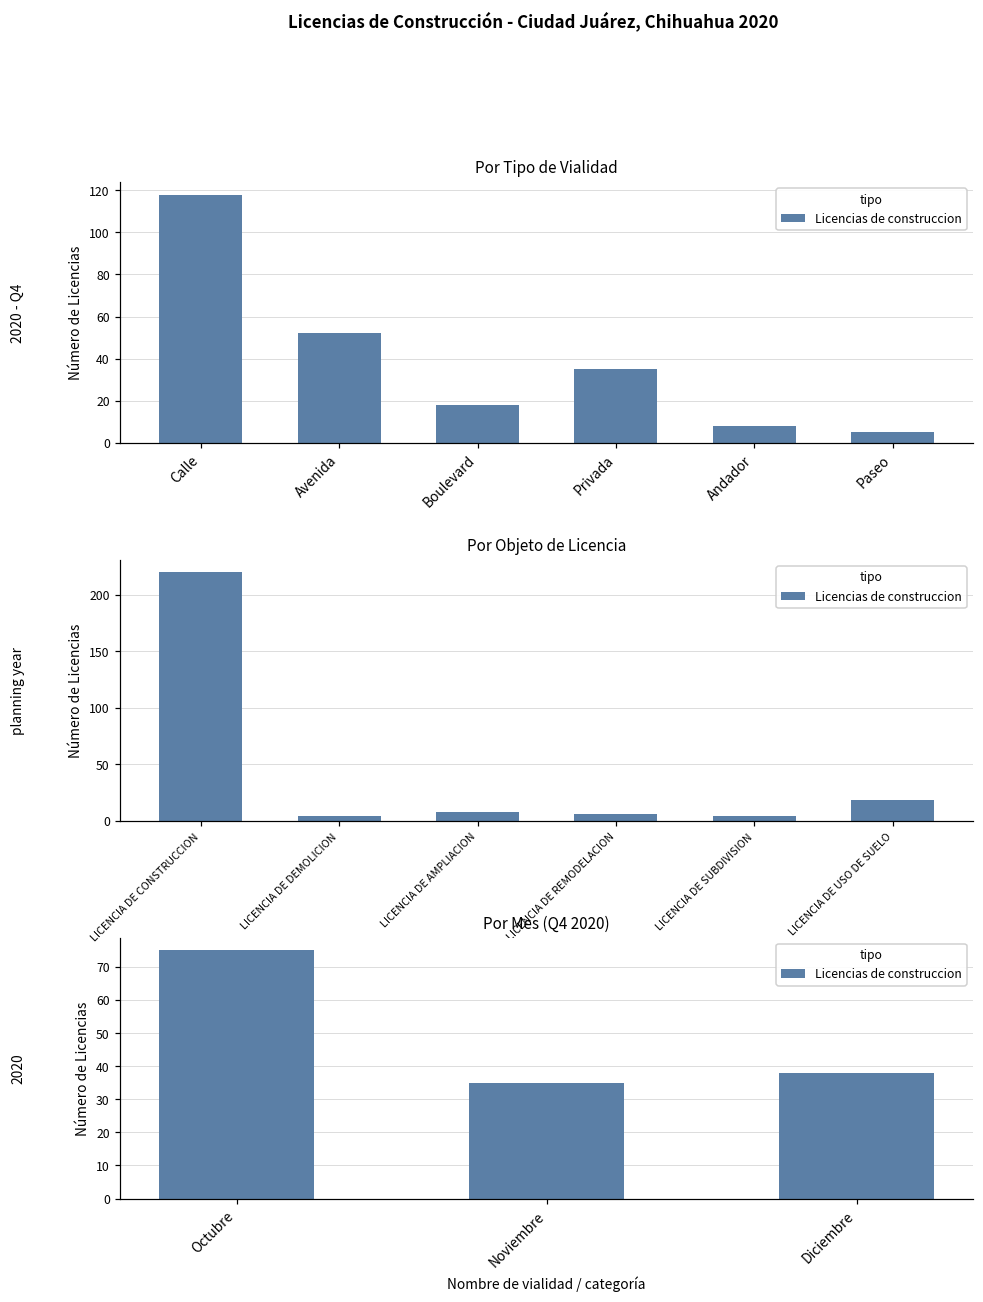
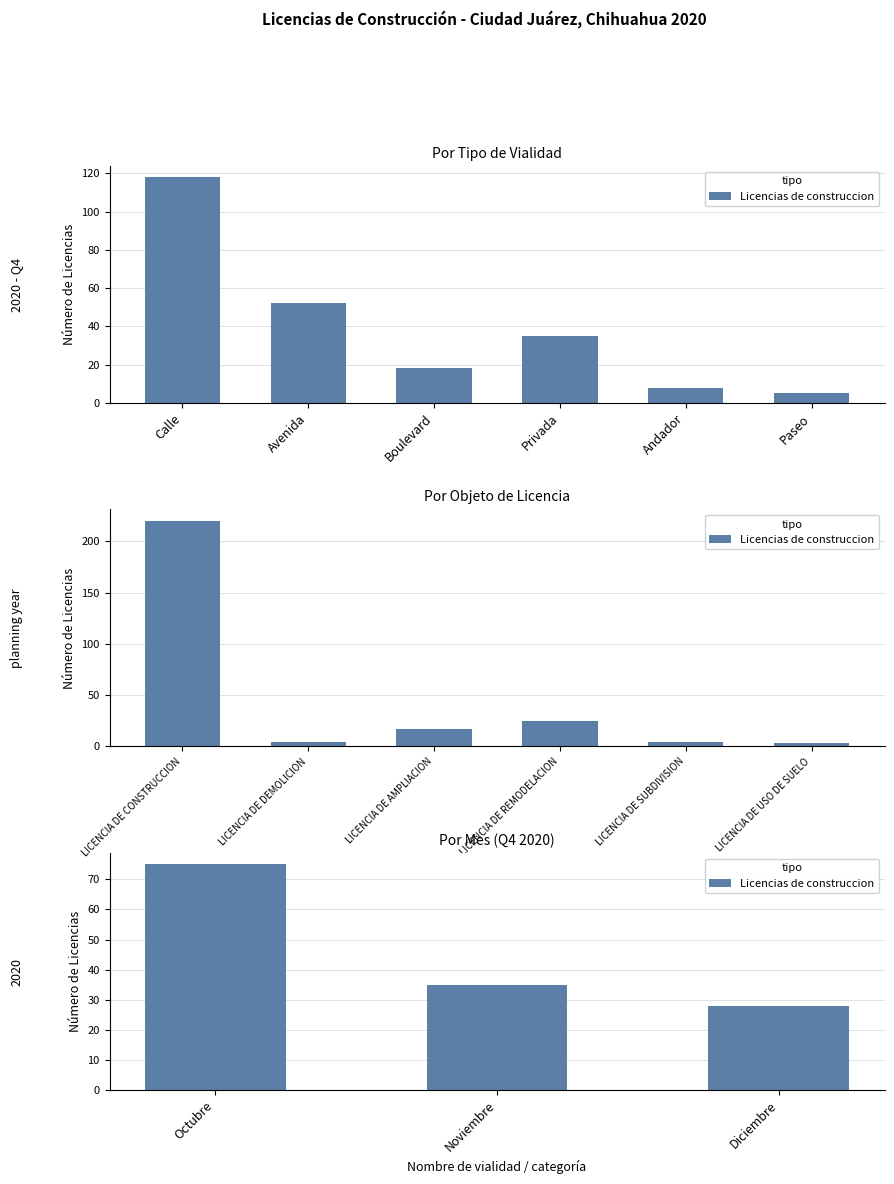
  {
    "Por Tipo de Vialidad": {
      "Calle": 118,
      "Avenida": 52,
      "Boulevard": 18,
      "Privada": 35,
      "Andador": 8,
      "Paseo": 5
    },
    "Por Objeto de Licencia": {
      "LICENCIA DE CONSTRUCCION": 220,
      "LICENCIA DE DEMOLICION": 4,
-     "LICENCIA DE AMPLIACION": 8,
-     "LICENCIA DE REMODELACION": 6,
+     "LICENCIA DE AMPLIACION": 17,
+     "LICENCIA DE REMODELACION": 25,
      "LICENCIA DE SUBDIVISION": 4,
-     "LICENCIA DE USO DE SUELO": 18
+     "LICENCIA DE USO DE SUELO": 3
    },
    "Por Mes (Q4 2020)": {
      "Octubre": 75,
      "Noviembre": 35,
-     "Diciembre": 38
+     "Diciembre": 28
    }
  }
